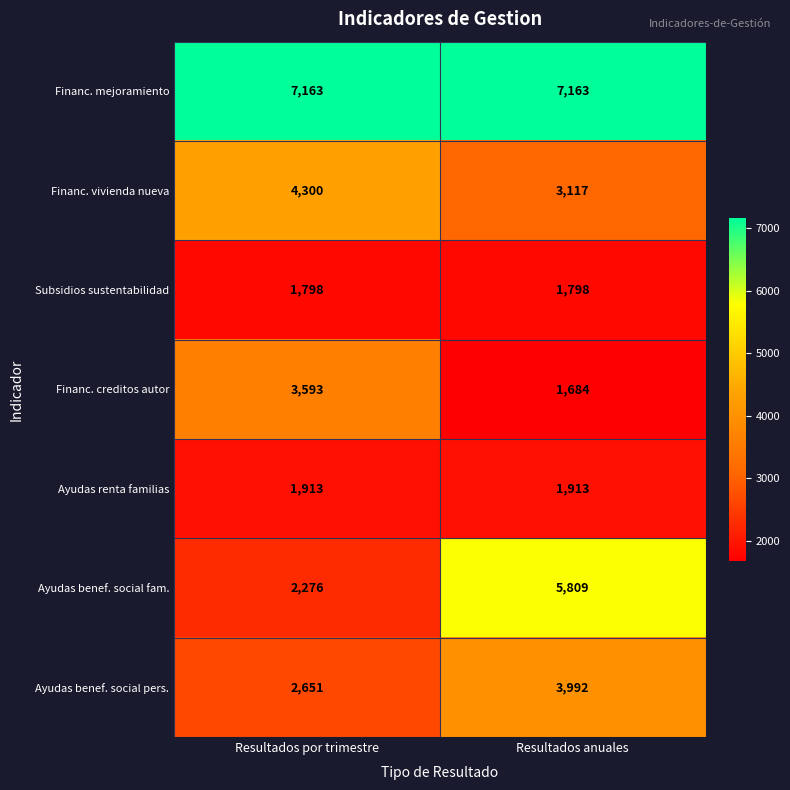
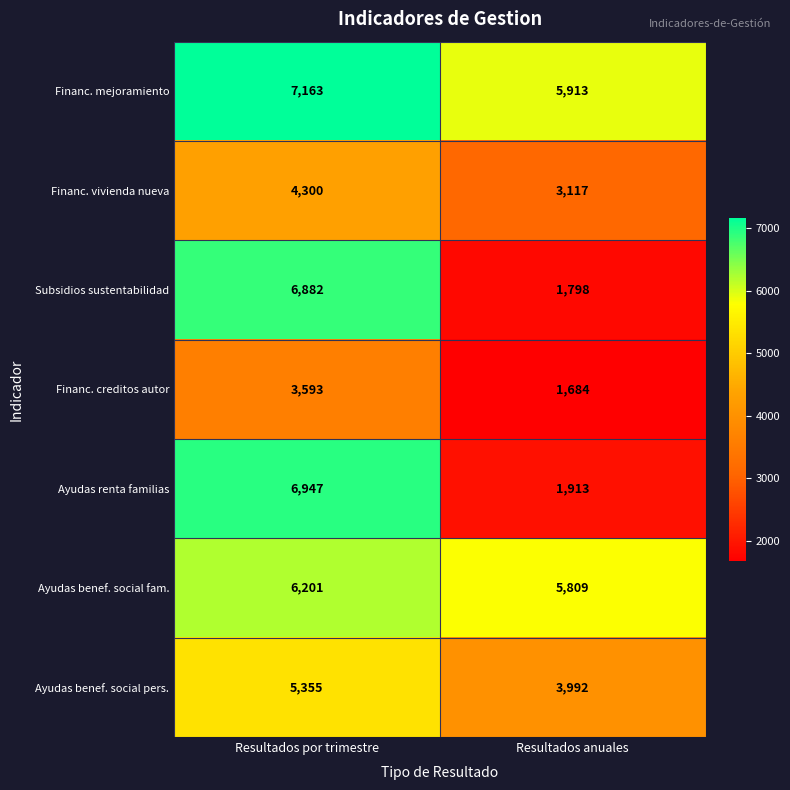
  {
    "Financ. mejoramiento": {
      "Resultados por trimestre": "7,163",
-     "Resultados anuales": "7,163"
+     "Resultados anuales": "5,913"
    },
    "Financ. vivienda nueva": {
      "Resultados por trimestre": "4,300",
      "Resultados anuales": "3,117"
    },
    "Subsidios sustentabilidad": {
-     "Resultados por trimestre": "1,798",
+     "Resultados por trimestre": "6,882",
      "Resultados anuales": "1,798"
    },
    "Financ. creditos autor": {
      "Resultados por trimestre": "3,593",
      "Resultados anuales": "1,684"
    },
    "Ayudas renta familias": {
-     "Resultados por trimestre": "1,913",
+     "Resultados por trimestre": "6,947",
      "Resultados anuales": "1,913"
    },
    "Ayudas benef. social fam.": {
-     "Resultados por trimestre": "2,276",
+     "Resultados por trimestre": "6,201",
      "Resultados anuales": "5,809"
    },
    "Ayudas benef. social pers.": {
-     "Resultados por trimestre": "2,651",
+     "Resultados por trimestre": "5,355",
      "Resultados anuales": "3,992"
    }
  }
